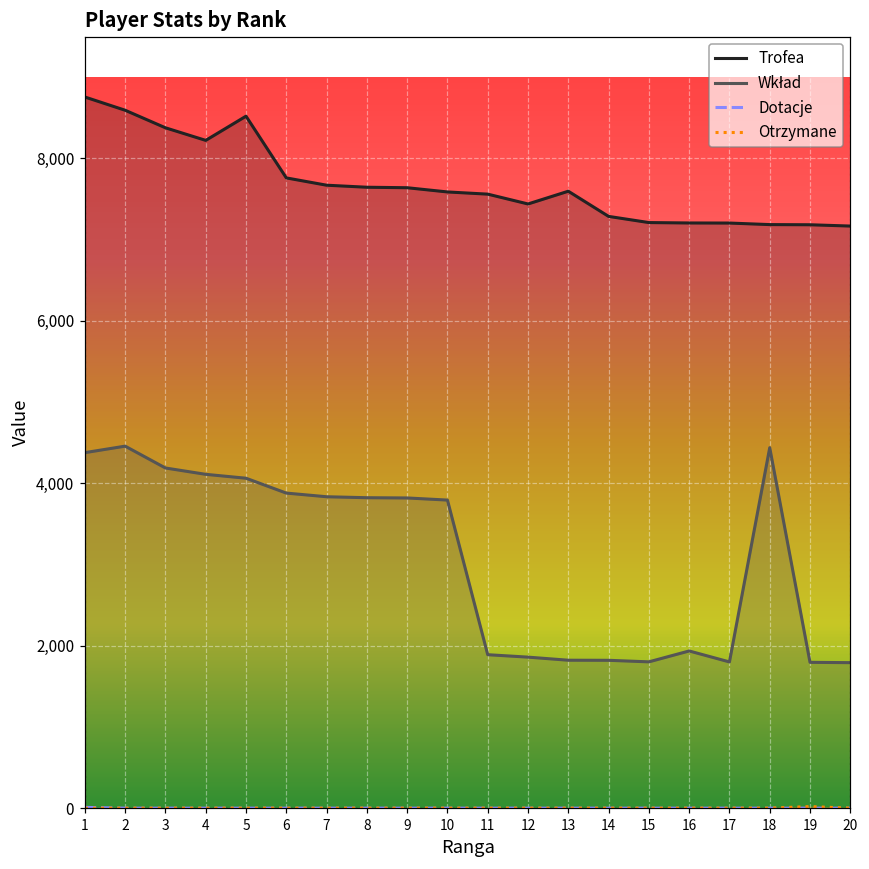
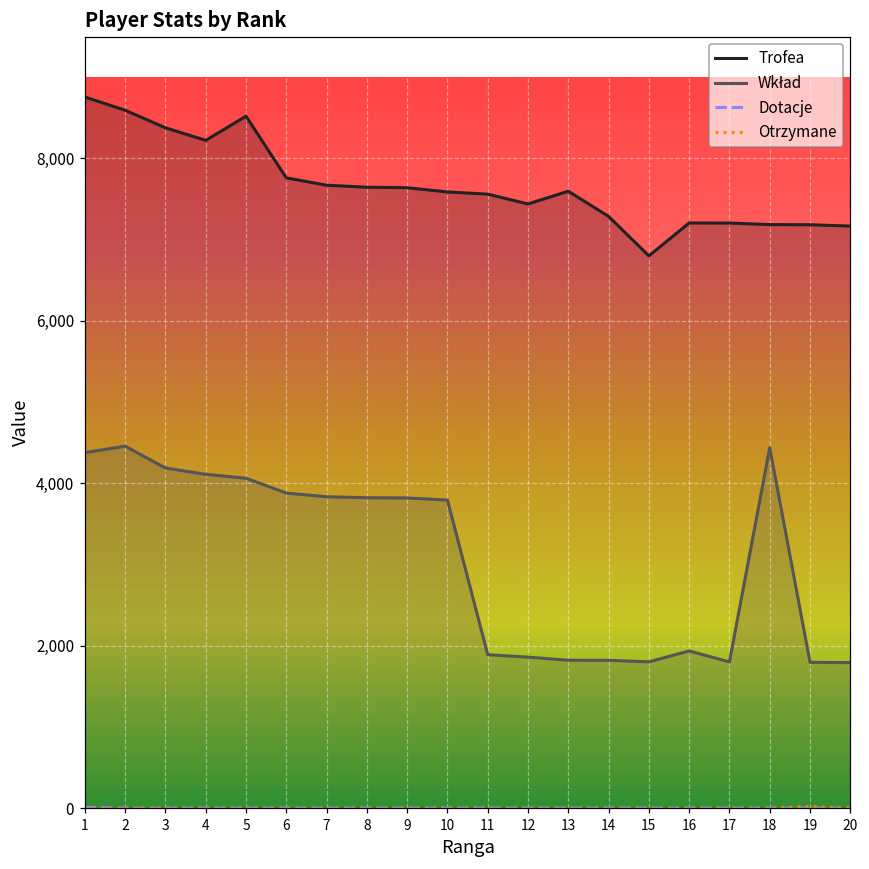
  {
    "Trofea": {
      "1": "8,800",
      "2": "8,600",
      "3": "8,400",
      "4": "8,200",
      "5": "8,500",
      "6": "7,800",
      "7": "7,700",
      "8": "7,600",
      "9": "7,600",
      "10": "7,600",
      "11": "7,600",
      "12": "7,400",
      "13": "7,600",
      "14": "7,300",
-     "15": "7,200",
+     "15": "6,800",
      "16": "7,200",
      "17": "7,200",
      "18": "7,200",
      "19": "7,200",
      "20": "7,200"
    },
    "Wkład": {
      "1": "4,400",
      "2": "4,500",
      "3": "4,200",
      "4": "4,100",
      "5": "4,100",
      "6": "3,900",
      "7": "3,800",
      "8": "3,800",
      "9": "3,800",
      "10": "3,800",
      "11": "1,900",
      "12": "1,900",
      "13": "1,800",
      "14": "1,800",
      "15": "1,800",
      "16": "1,900",
      "17": "1,800",
      "18": "4,400",
      "19": "1,800",
      "20": "1,800"
    }
  }
